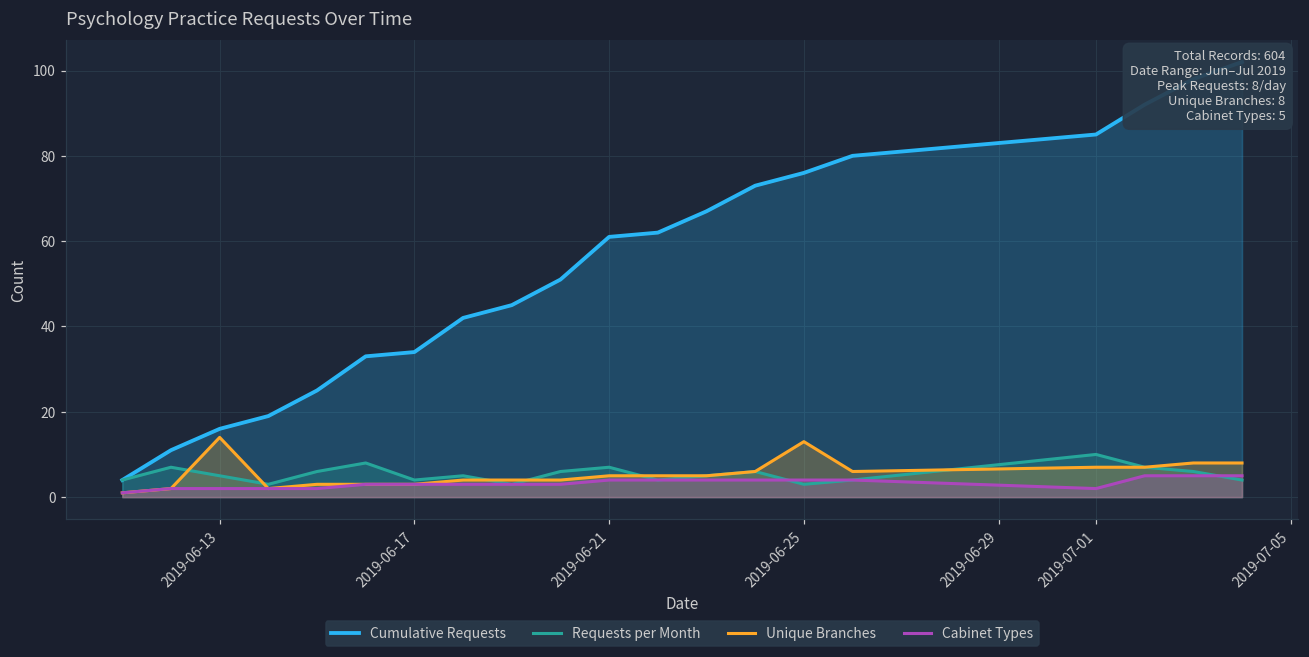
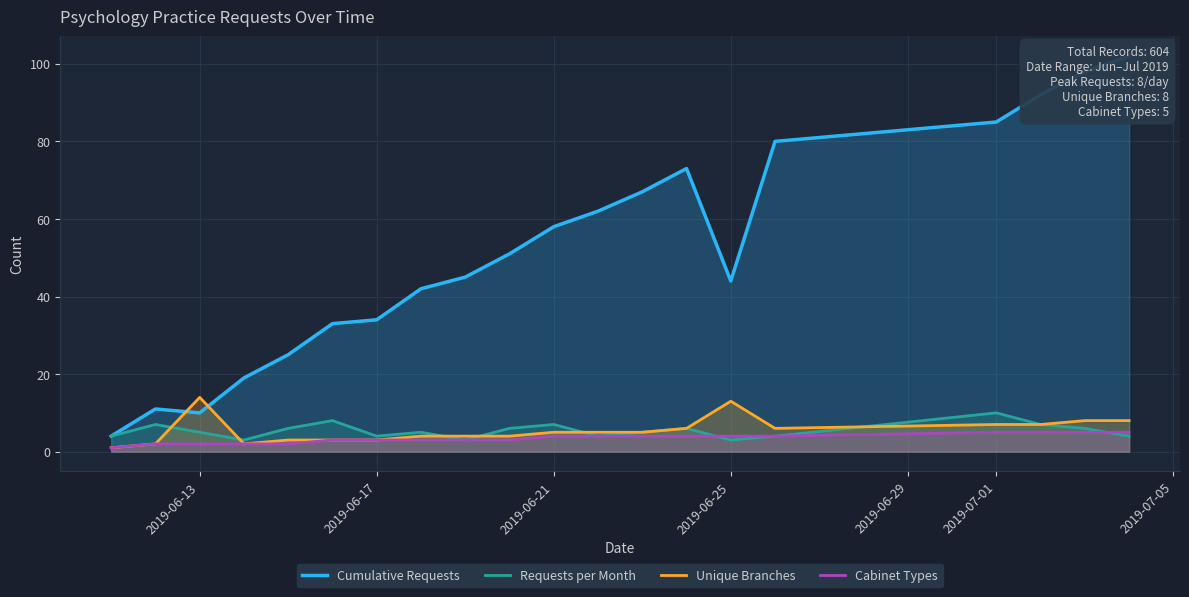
  {
    "Cumulative Requests": {
-     "2019-06-13": 16,
+     "2019-06-13": 10,
      "2019-06-17": 34,
-     "2019-06-21": 61,
-     "2019-06-25": 76,
+     "2019-06-21": 58,
+     "2019-06-25": 44,
      "2019-07-01": 85
    },
    "Requests per Month": {
      "2019-06-13": 5,
      "2019-06-17": 4,
      "2019-06-21": 7,
      "2019-06-25": 3,
      "2019-07-01": 10
    },
    "Unique Branches": {
      "2019-06-13": 14,
      "2019-06-21": 5,
      "2019-06-25": 13,
      "2019-07-01": 7
    },
    "Cabinet Types": {
      "2019-06-13": 2,
      "2019-06-21": 4,
      "2019-06-25": 4,
-     "2019-07-01": 2
+     "2019-07-01": 5
    }
  }
